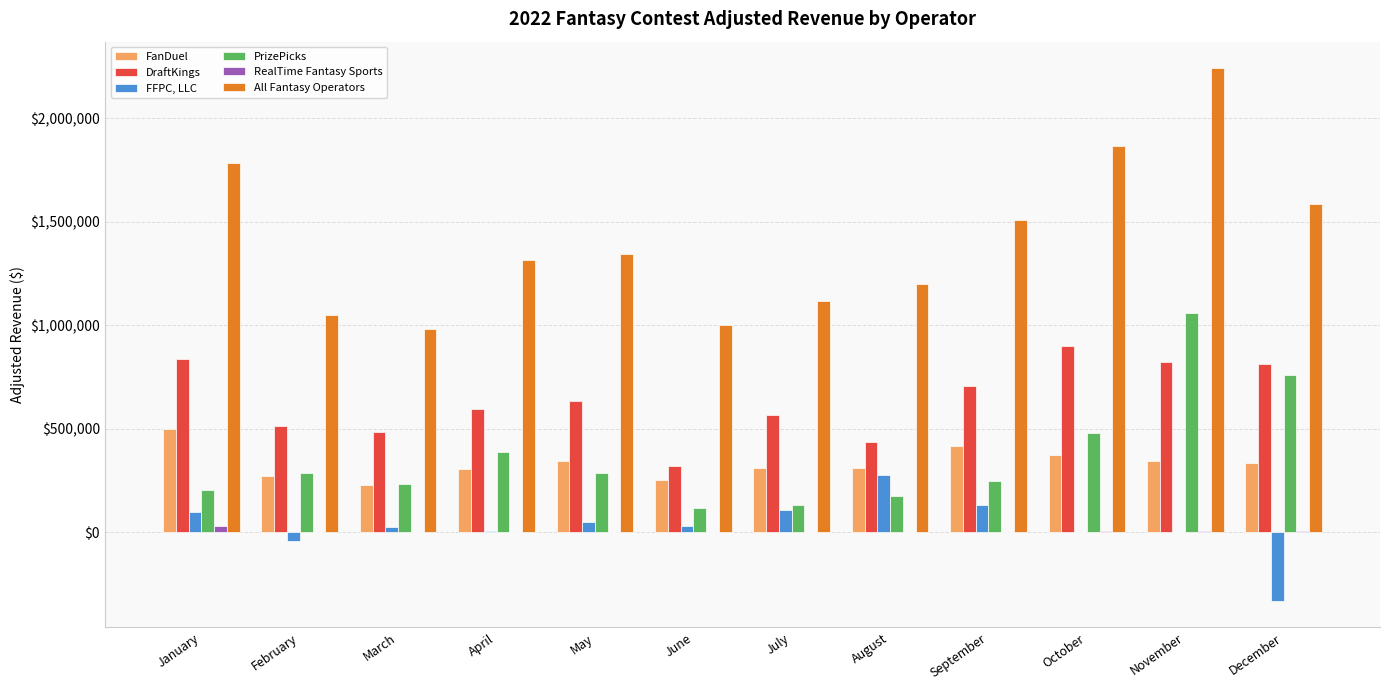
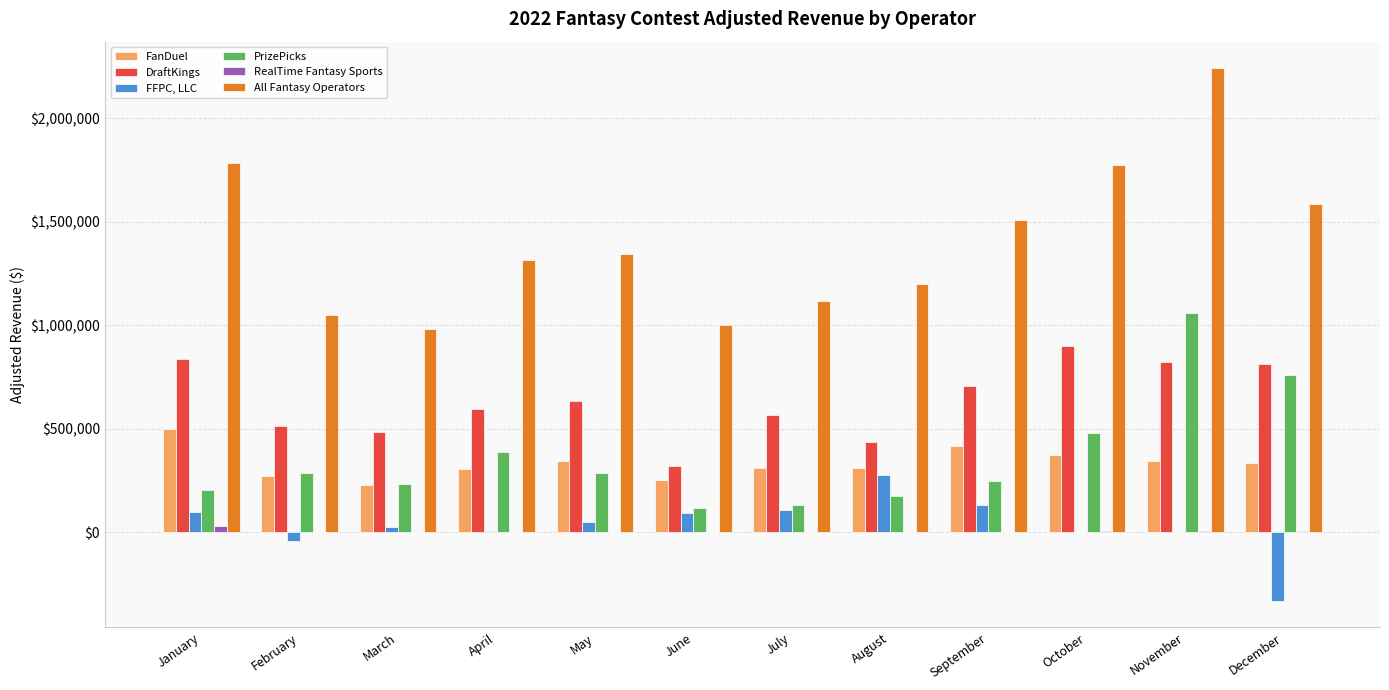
  {
    "FanDuel": {
      "January": "$500,000",
      "February": "$270,000",
      "March": "$230,000",
      "April": "$310,000",
      "May": "$350,000",
      "June": "$250,000",
      "July": "$310,000",
      "August": "$310,000",
      "September": "$420,000",
      "October": "$370,000",
      "November": "$340,000",
      "December": "$330,000"
    },
    "DraftKings": {
      "January": "$840,000",
      "February": "$510,000",
      "March": "$490,000",
      "April": "$600,000",
      "May": "$640,000",
      "June": "$320,000",
      "July": "$570,000",
      "August": "$440,000",
      "September": "$710,000",
      "October": "$900,000",
      "November": "$820,000",
      "December": "$810,000"
    },
    "FFPC, LLC": {
      "January": "$100,000",
      "February": "$-40,000",
      "March": "$30,000",
      "May": "$50,000",
-     "June": "$30,000",
+     "June": "$90,000",
      "July": "$110,000",
      "August": "$280,000",
      "September": "$130,000",
      "December": "$-330,000"
    },
    "PrizePicks": {
      "January": "$210,000",
      "February": "$290,000",
      "March": "$230,000",
      "April": "$390,000",
      "May": "$290,000",
      "June": "$120,000",
      "July": "$130,000",
      "August": "$180,000",
      "September": "$250,000",
      "October": "$480,000",
      "November": "$1,060,000",
      "December": "$760,000"
    },
    "RealTime Fantasy Sports": {
      "January": "$30,000"
    },
    "All Fantasy Operators": {
      "January": "$1,790,000",
      "February": "$1,050,000",
      "March": "$980,000",
      "April": "$1,320,000",
      "May": "$1,340,000",
      "June": "$1,000,000",
      "July": "$1,120,000",
      "August": "$1,200,000",
      "September": "$1,510,000",
-     "October": "$1,870,000",
+     "October": "$1,770,000",
      "November": "$2,240,000",
      "December": "$1,590,000"
    }
  }
